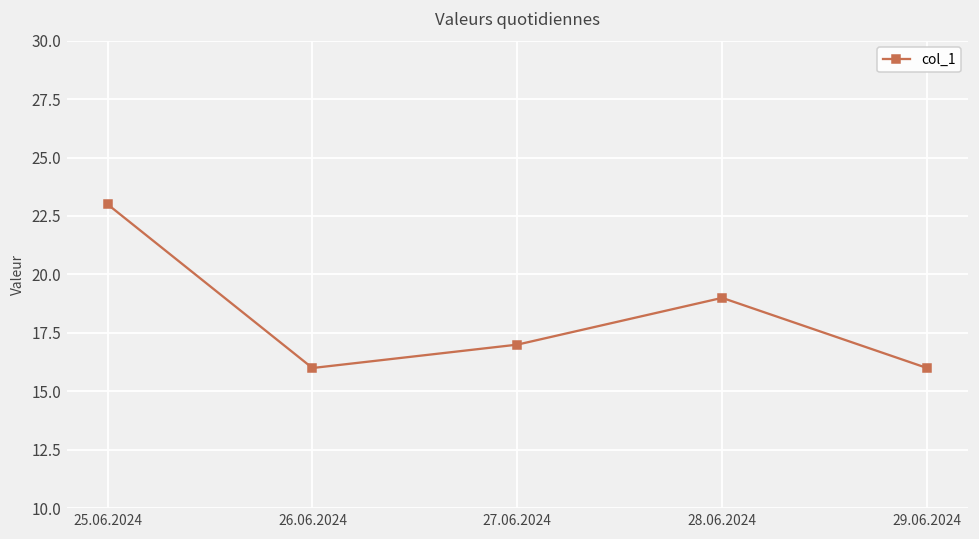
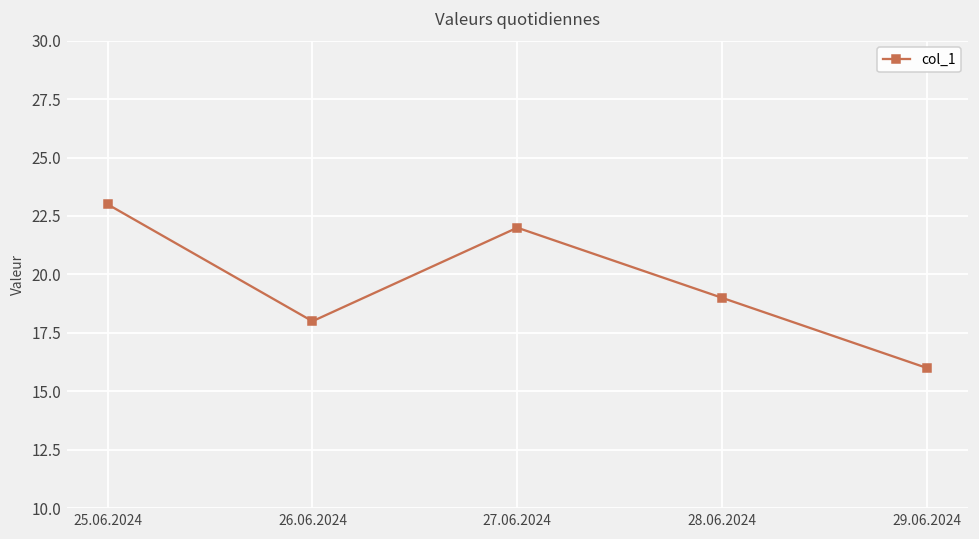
  {
    "25.06.2024": 23,
-   "26.06.2024": 16,
-   "27.06.2024": 17,
+   "26.06.2024": 18,
+   "27.06.2024": 22,
    "28.06.2024": 19,
    "29.06.2024": 16
  }
